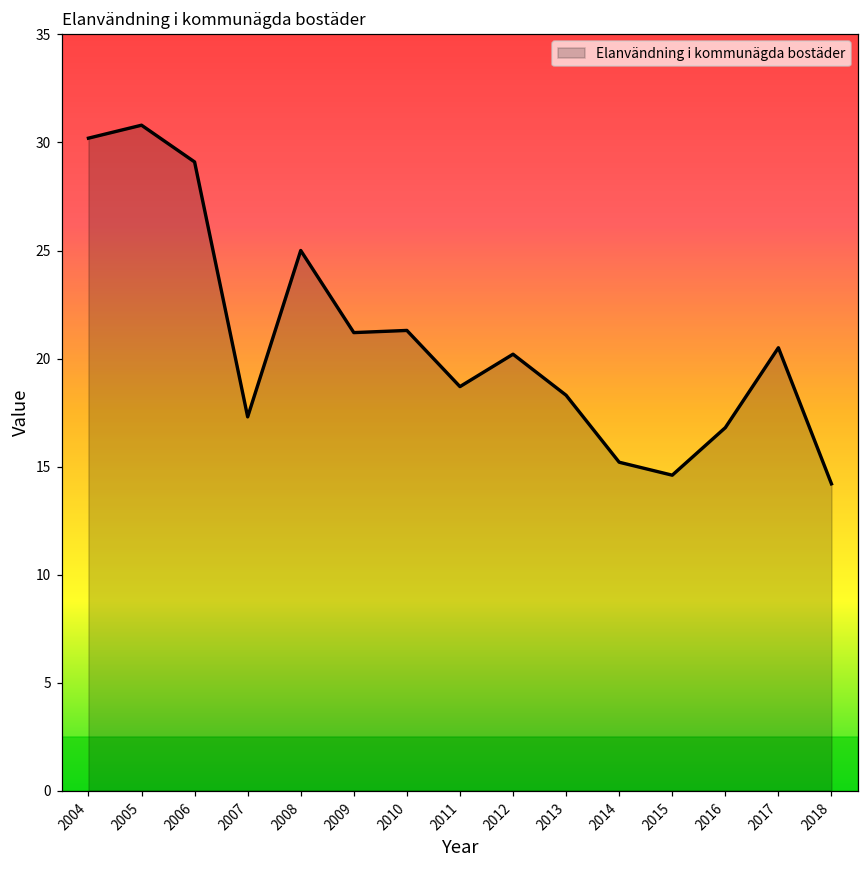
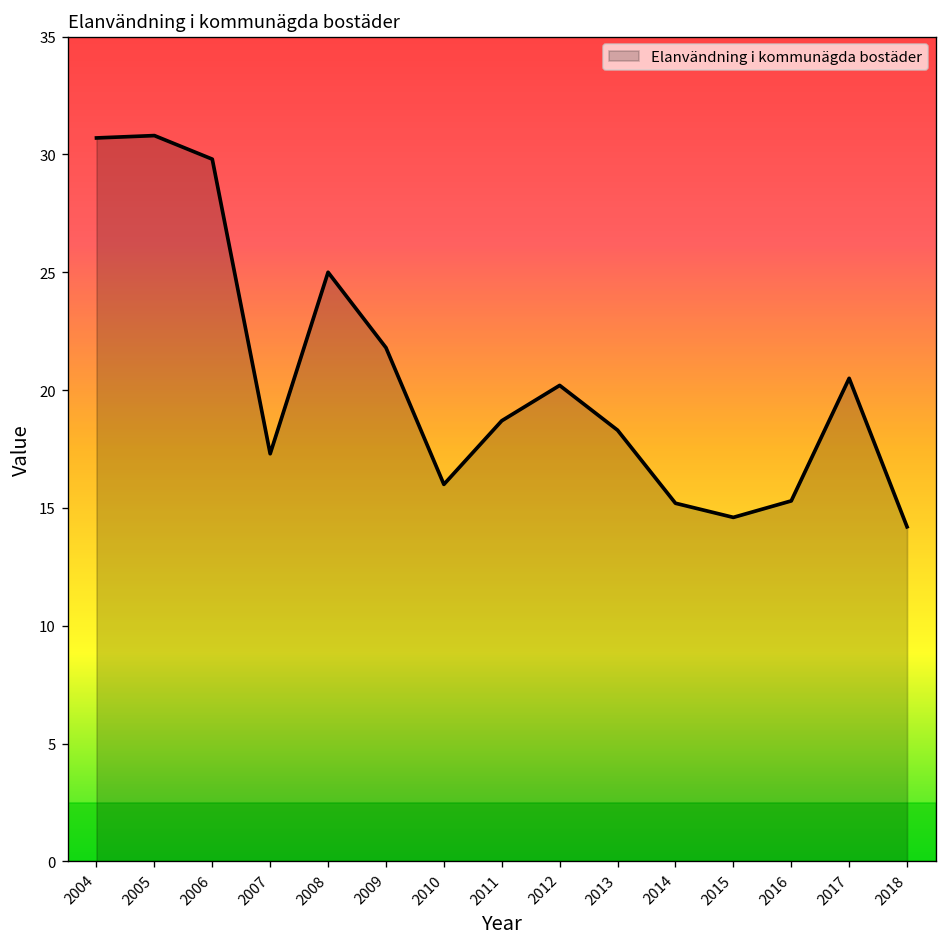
  {
-   "2004": 30.2,
+   "2004": 30.7,
    "2005": 30.8,
-   "2006": 29.1,
+   "2006": 29.8,
    "2007": 17.3,
    "2008": 25.0,
-   "2009": 21.2,
-   "2010": 21.3,
+   "2009": 21.8,
+   "2010": 16.0,
    "2011": 18.7,
    "2012": 20.2,
    "2013": 18.3,
    "2014": 15.2,
    "2015": 14.6,
-   "2016": 16.8,
+   "2016": 15.3,
    "2017": 20.5,
    "2018": 14.2
  }
